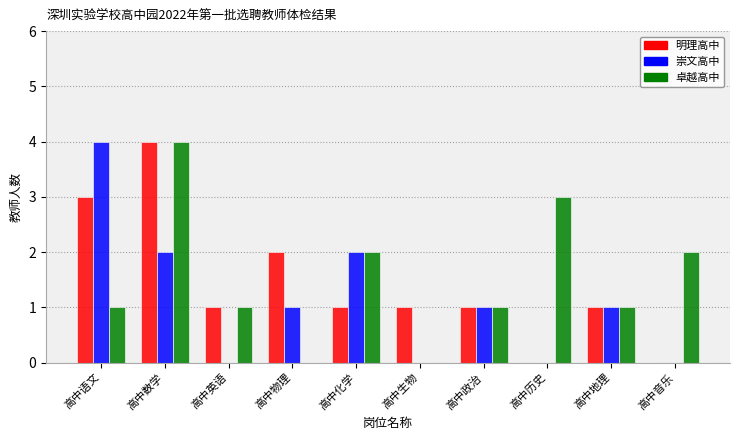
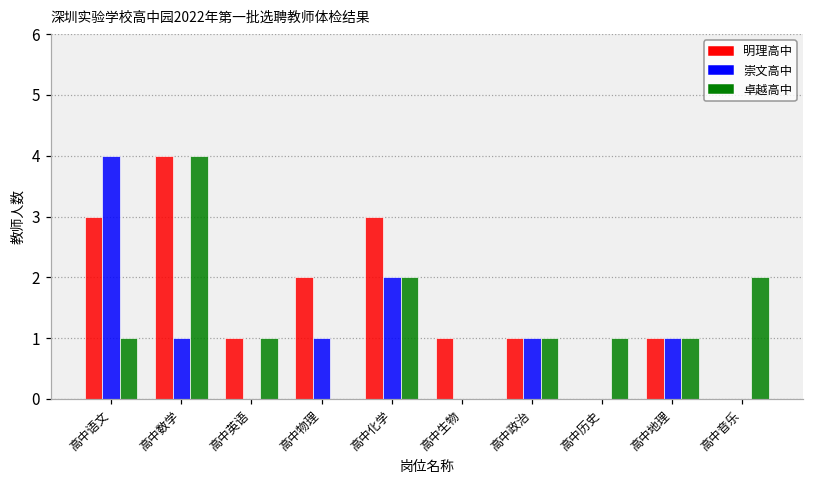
  {
    "明理高中": {
      "高中语文": 3,
      "高中数学": 4,
      "高中英语": 1,
      "高中物理": 2,
-     "高中化学": 1,
+     "高中化学": 3,
      "高中生物": 1,
      "高中政治": 1,
      "高中历史": 0,
      "高中地理": 1,
      "高中音乐": 0
    },
    "崇文高中": {
      "高中语文": 4,
-     "高中数学": 2,
+     "高中数学": 1,
      "高中英语": 0,
      "高中物理": 1,
      "高中化学": 2,
      "高中生物": 0,
      "高中政治": 1,
      "高中历史": 0,
      "高中地理": 1,
      "高中音乐": 0
    },
    "卓越高中": {
      "高中语文": 1,
      "高中数学": 4,
      "高中英语": 1,
      "高中物理": 0,
      "高中化学": 2,
      "高中生物": 0,
      "高中政治": 1,
-     "高中历史": 3,
+     "高中历史": 1,
      "高中地理": 1,
      "高中音乐": 2
    }
  }
